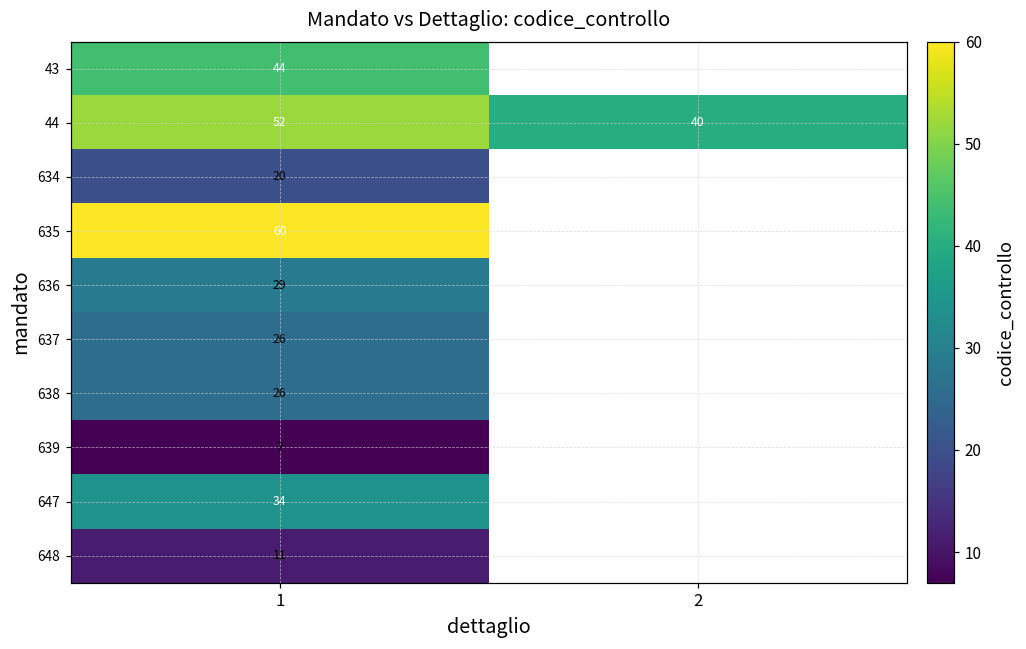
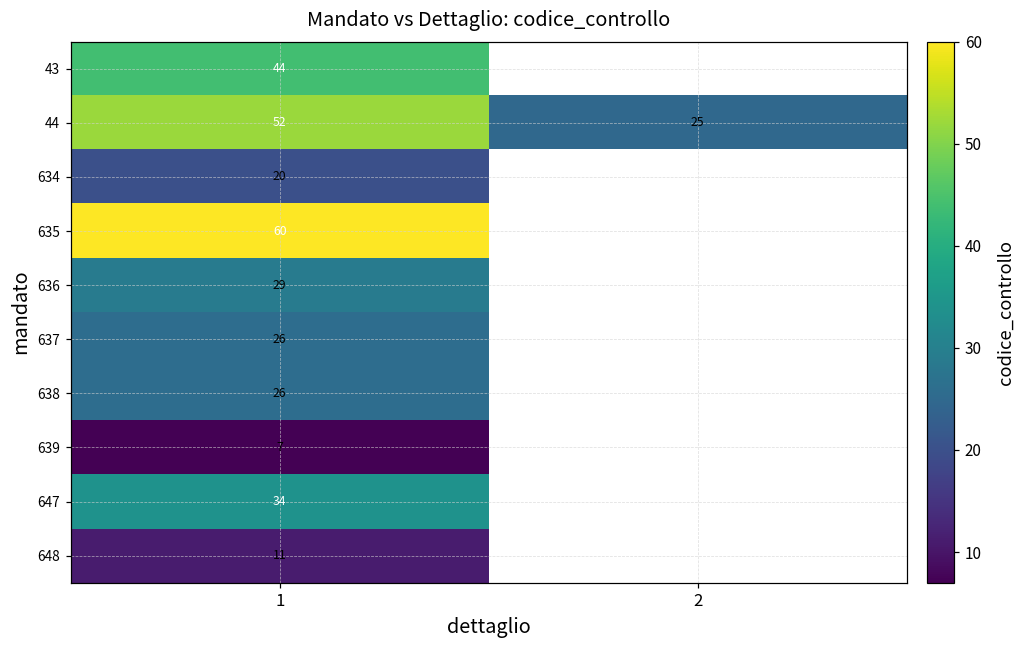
  {
    "43": {
      "1": 44
    },
    "44": {
      "1": 52,
-     "2": 40
+     "2": 25
    },
    "634": {
      "1": 20
    },
    "635": {
      "1": 60
    },
    "636": {
      "1": 29
    },
    "637": {
      "1": 26
    },
    "638": {
      "1": 26
    },
    "639": {
      "1": 7
    },
    "647": {
      "1": 34
    },
    "648": {
      "1": 11
    }
  }
